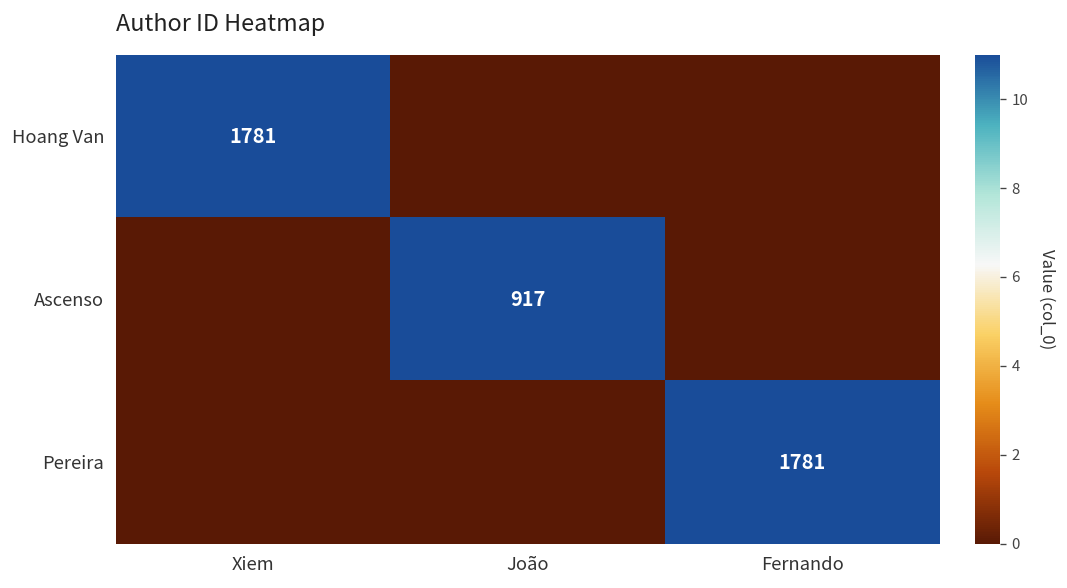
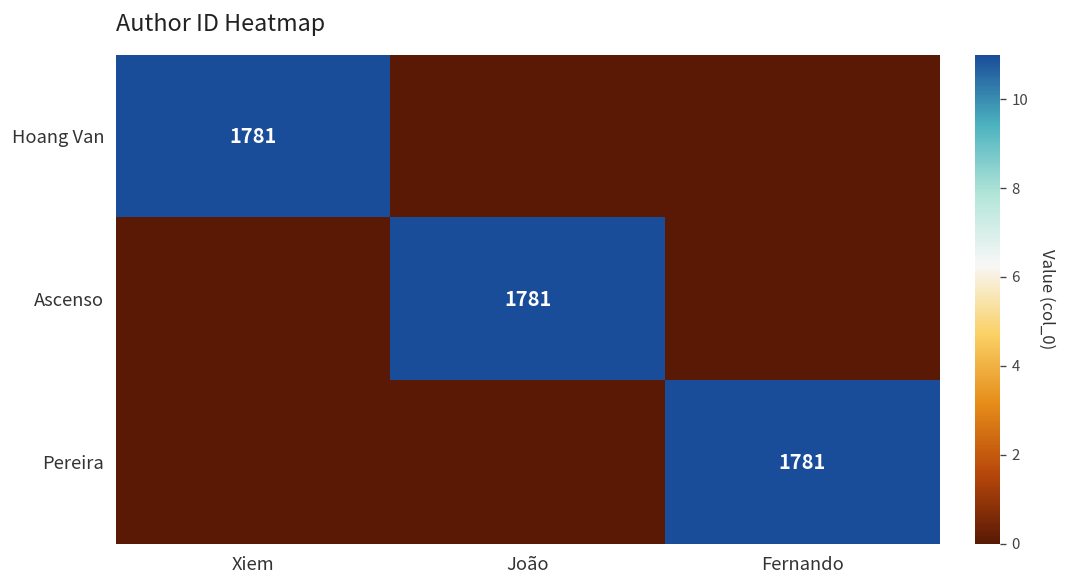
  {
    "Hoang Van": {
      "Xiem": 1781
    },
    "Ascenso": {
-     "João": 917
+     "João": 1781
    },
    "Pereira": {
      "Fernando": 1781
    }
  }
